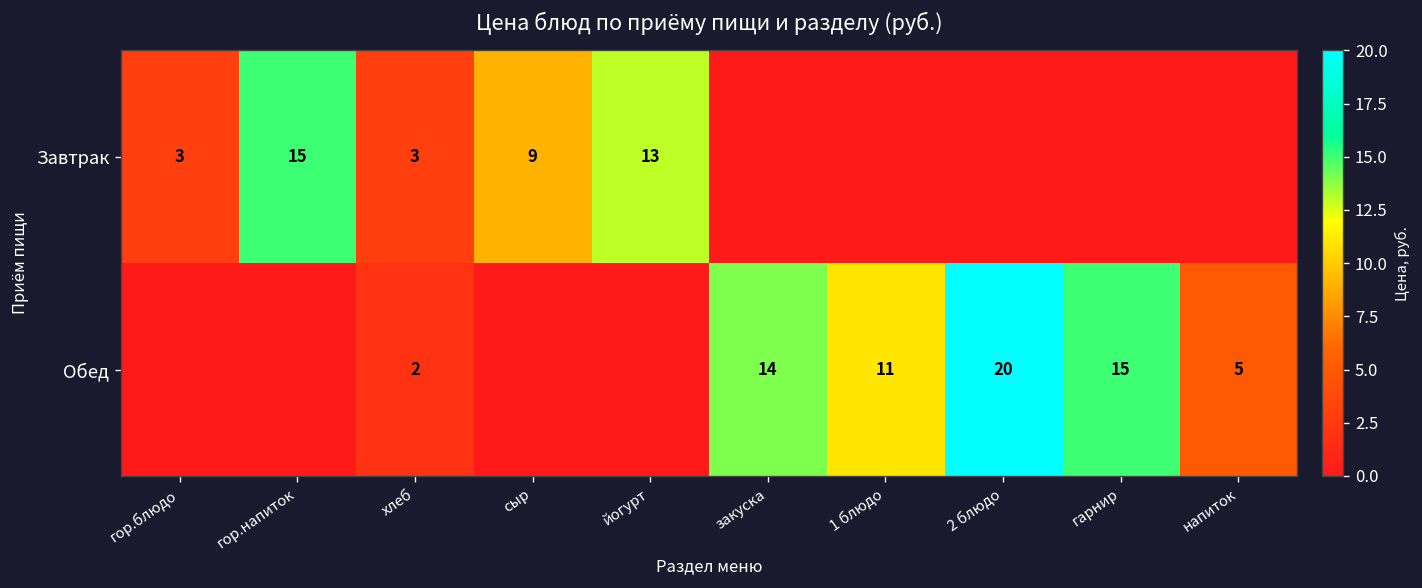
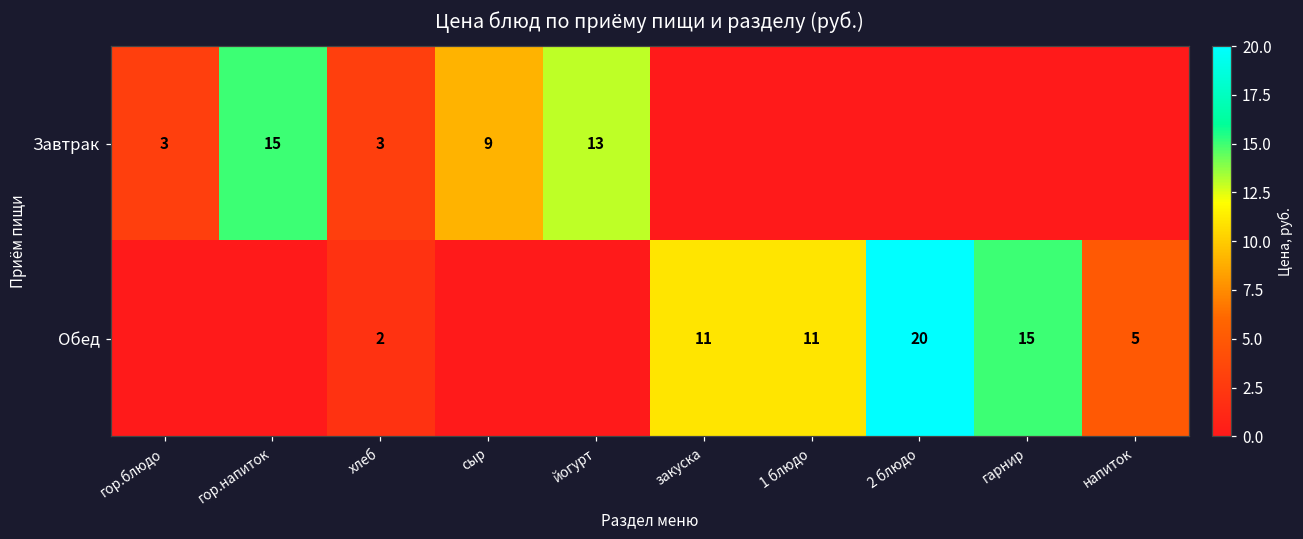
  {
    "Завтрак": {
      "гор.блюдо": 3,
      "гор.напиток": 15,
      "хлеб": 3,
      "сыр": 9,
      "йогурт": 13
    },
    "Обед": {
      "хлеб": 2,
-     "закуска": 14,
+     "закуска": 11,
      "1 блюдо": 11,
      "2 блюдо": 20,
      "гарнир": 15,
      "напиток": 5
    }
  }
